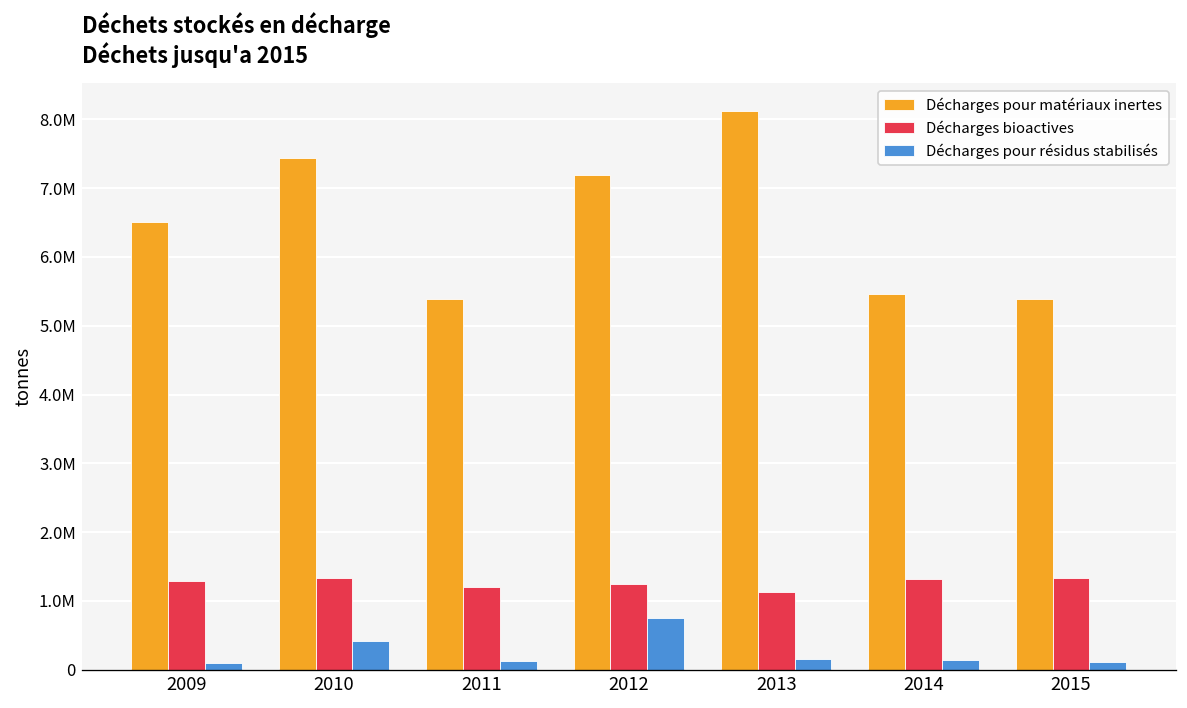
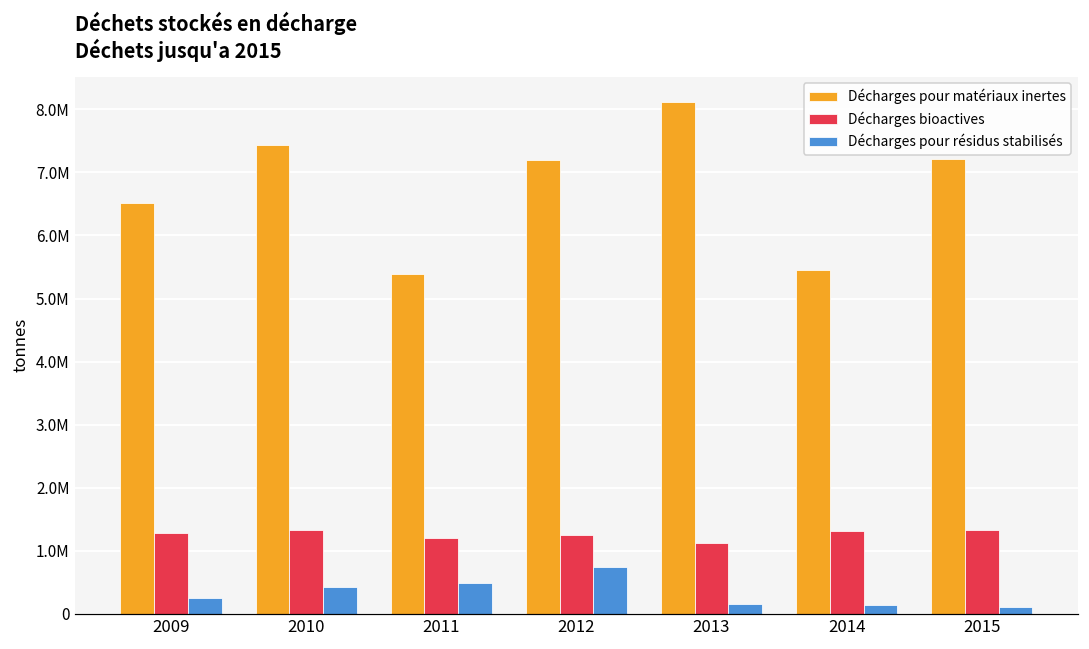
  {
    "Décharges pour matériaux inertes": {
      "2009": 6500000,
      "2010": 7400000,
      "2011": 5400000,
      "2012": 7200000,
      "2013": 8100000,
      "2014": 5500000,
-     "2015": 5400000
+     "2015": 7200000
    },
    "Décharges bioactives": {
      "2009": 1300000,
      "2010": 1300000,
      "2011": 1200000,
      "2012": 1200000,
      "2013": 1100000,
      "2014": 1300000,
      "2015": 1300000
    },
    "Décharges pour résidus stabilisés": {
-     "2009": 100000,
+     "2009": 200000,
      "2010": 400000,
-     "2011": 100000,
+     "2011": 500000,
      "2012": 700000,
      "2013": 200000,
      "2014": 100000,
      "2015": 100000
    }
  }
